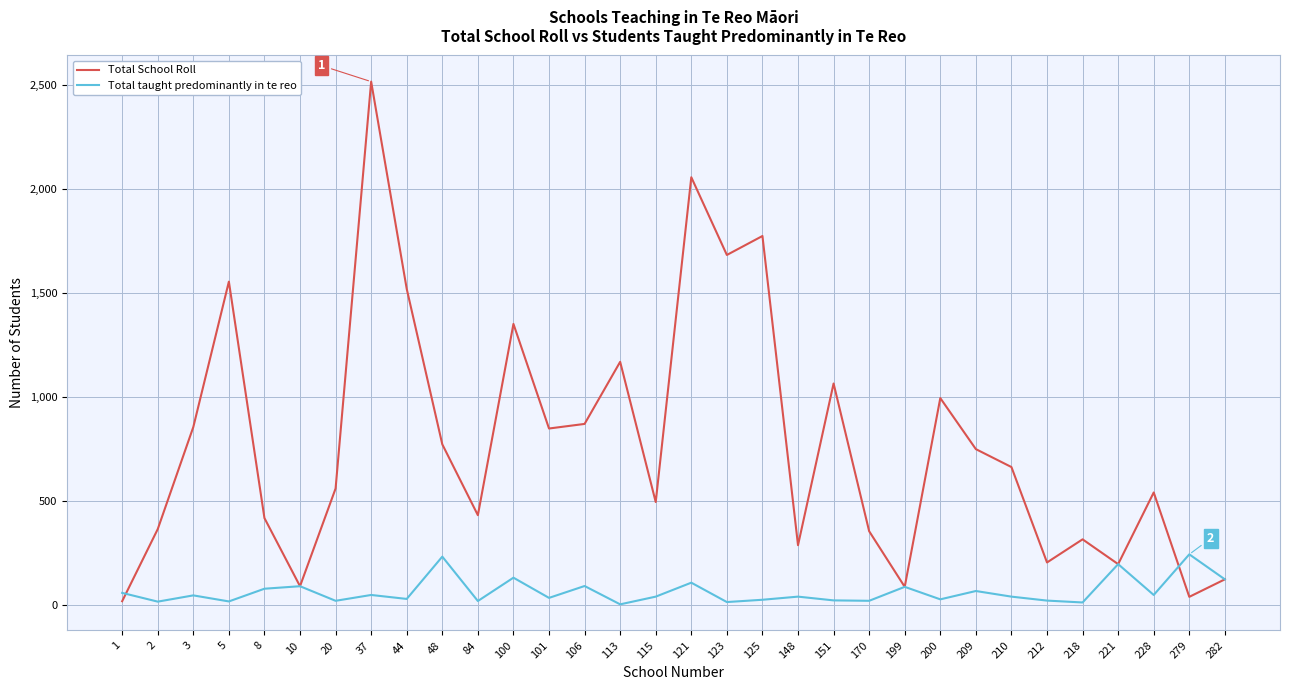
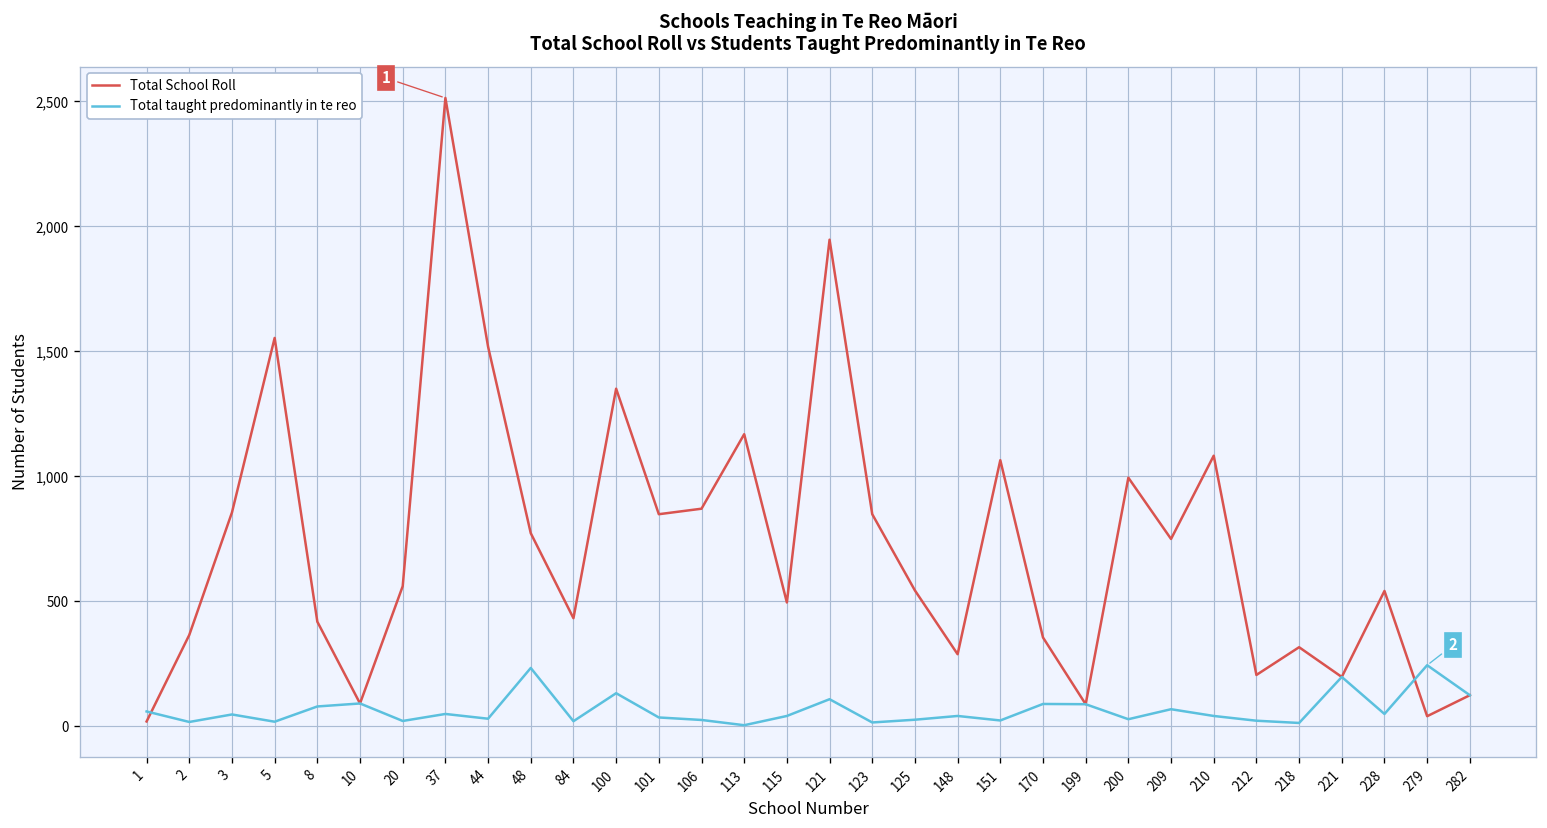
  {
    "Total School Roll": {
      "1": "20",
      "2": "370",
      "3": "860",
      "5": "1,550",
      "8": "420",
      "20": "560",
      "37": "2,510",
      "44": "1,520",
      "48": "770",
      "84": "430",
      "100": "1,350",
      "101": "850",
      "106": "870",
      "113": "1,170",
      "115": "500",
-     "121": "2,060",
-     "123": "1,680",
-     "125": "1,770",
+     "121": "1,950",
+     "123": "850",
+     "125": "540",
      "148": "290",
      "151": "1,070",
      "170": "360",
      "200": "1,000",
      "209": "750",
-     "210": "660",
+     "210": "1,080",
      "212": "210",
      "218": "320",
      "228": "540",
      "279": "40"
    },
    "Total taught predominantly in te reo": {
      "1": "60",
      "2": "20",
      "3": "50",
      "5": "20",
      "8": "80",
      "20": "20",
      "37": "50",
      "44": "30",
      "48": "230",
      "84": "20",
      "100": "130",
      "101": "40",
-     "106": "90",
+     "106": "30",
      "113": "10",
      "115": "40",
      "121": "110",
      "123": "20",
      "125": "30",
      "148": "40",
      "151": "20",
-     "170": "20",
+     "170": "90",
      "200": "30",
      "209": "70",
      "210": "40",
      "212": "20",
      "218": "10",
      "228": "50",
      "279": "250"
    }
  }
